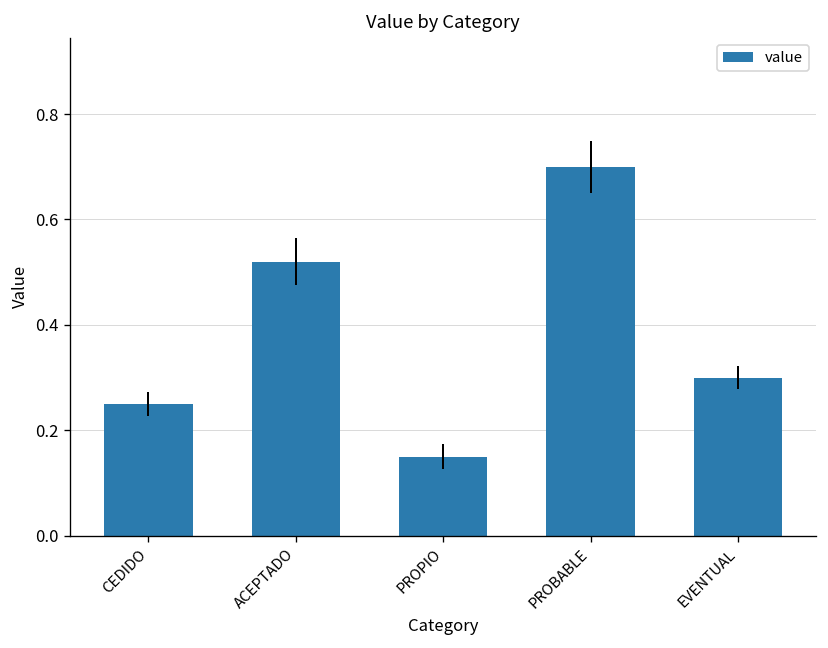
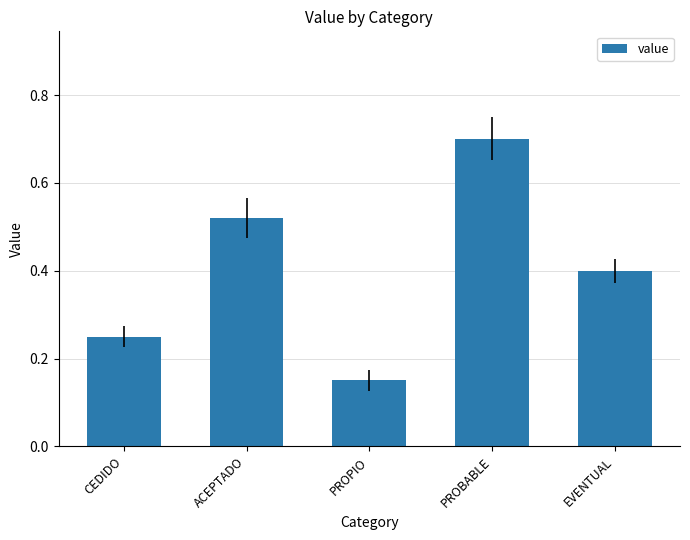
  {
    "CEDIDO": 0.25,
    "ACEPTADO": 0.52,
    "PROPIO": 0.15,
    "PROBABLE": 0.7,
-   "EVENTUAL": 0.3
+   "EVENTUAL": 0.4
  }
